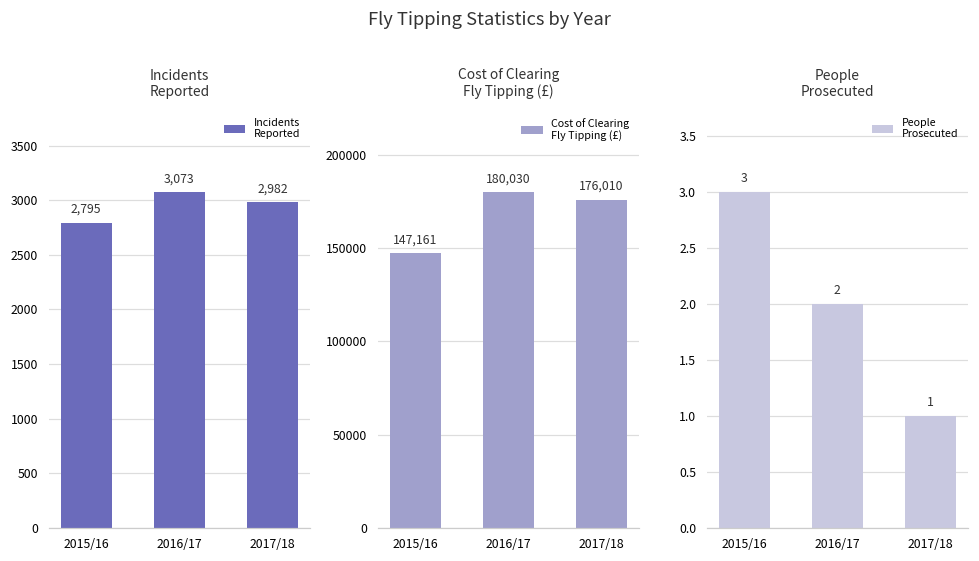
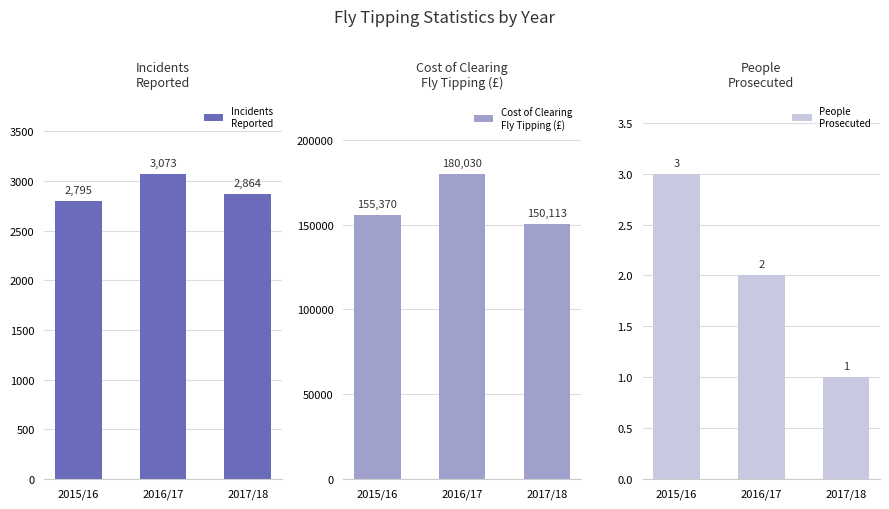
  {
    "Incidents Reported": {
      "2015/16": "2,795",
      "2016/17": "3,073",
-     "2017/18": "2,982"
+     "2017/18": "2,864"
    },
    "Cost of Clearing Fly Tipping (£)": {
-     "2015/16": "147,161",
+     "2015/16": "155,370",
      "2016/17": "180,030",
-     "2017/18": "176,010"
+     "2017/18": "150,113"
    },
    "People Prosecuted": {
      "2015/16": "3",
      "2016/17": "2",
      "2017/18": "1"
    }
  }
